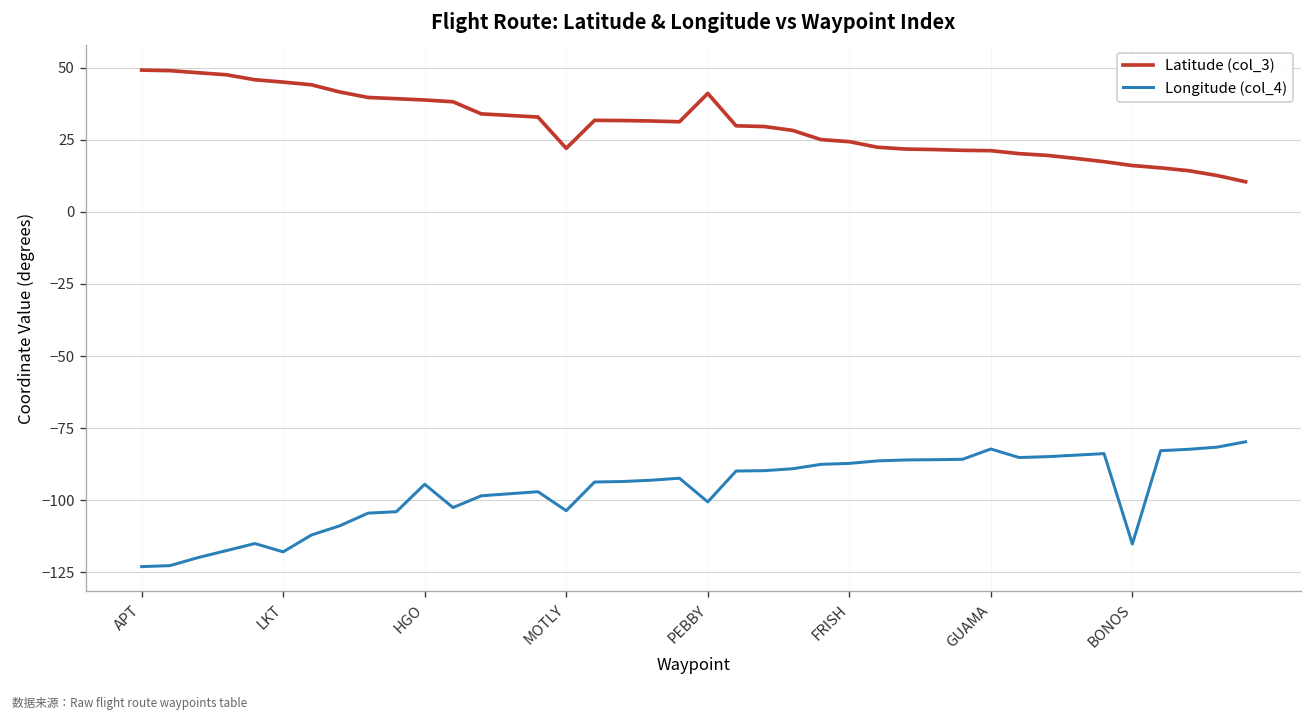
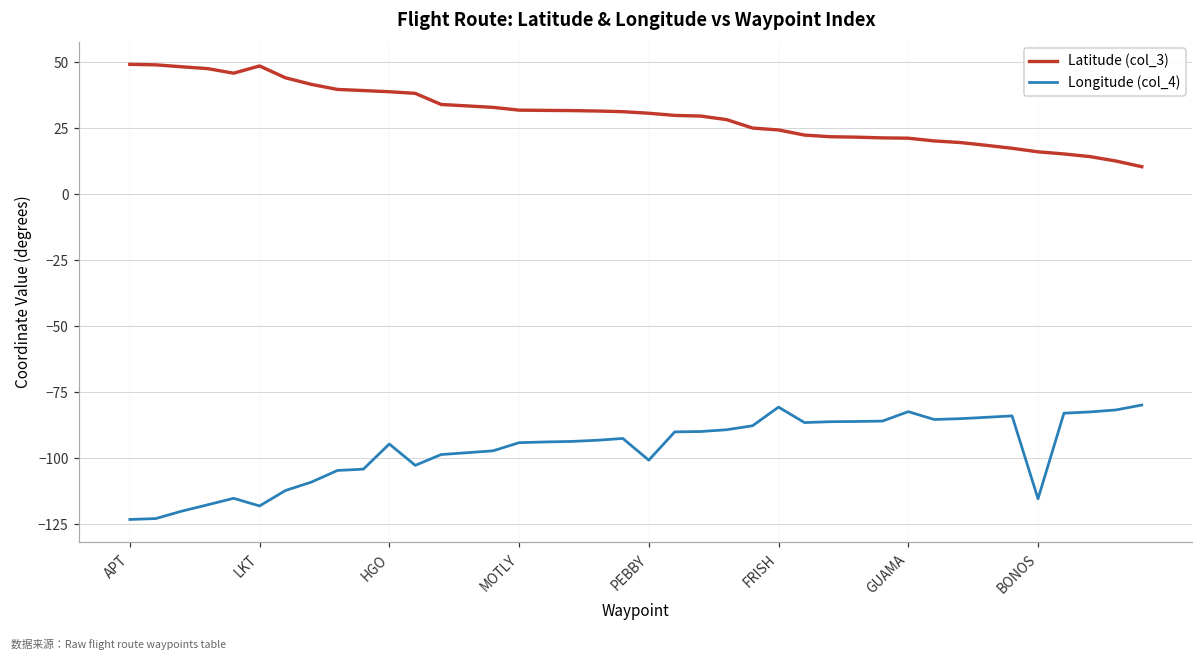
  {
    "Latitude (col_3)": {
      "APT": 49,
-     "LKT": 45,
+     "LKT": 49,
      "HGO": 39,
-     "MOTLY": 22,
-     "PEBBY": 41,
+     "MOTLY": 32,
+     "PEBBY": 31,
      "FRISH": 24,
      "GUAMA": 21,
      "BONOS": 16
    },
    "Longitude (col_4)": {
      "APT": -123,
      "LKT": -118,
      "HGO": -95,
-     "MOTLY": -104,
+     "MOTLY": -94,
      "PEBBY": -101,
-     "FRISH": -87,
+     "FRISH": -81,
      "GUAMA": -82,
      "BONOS": -115
    }
  }
